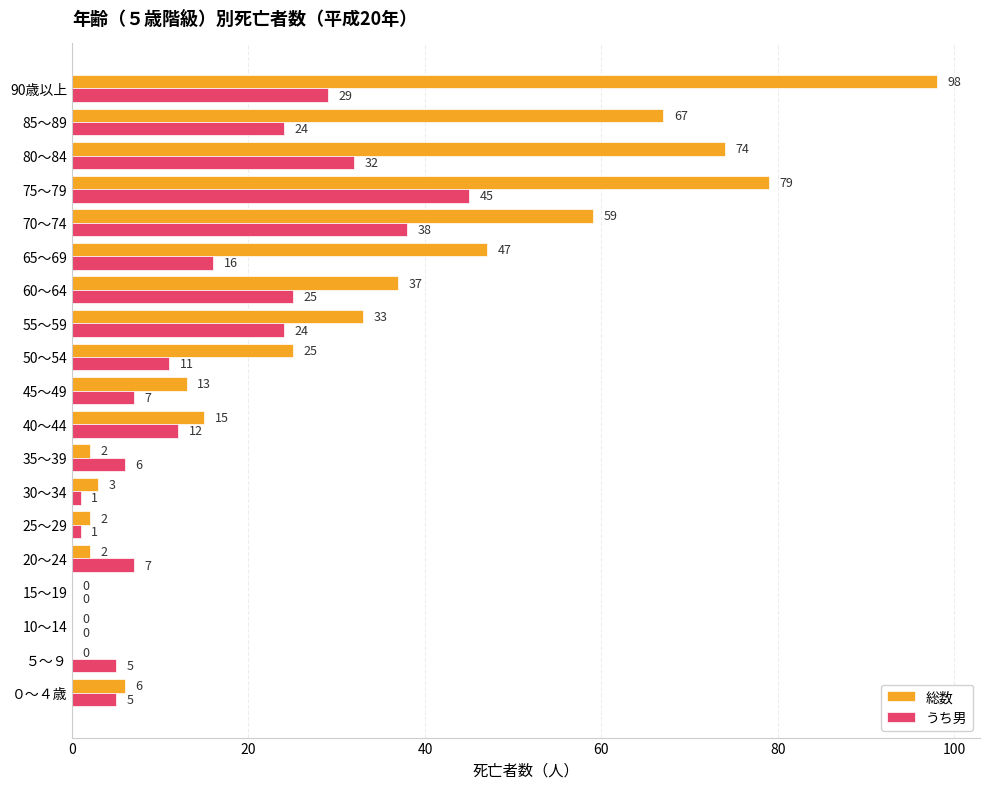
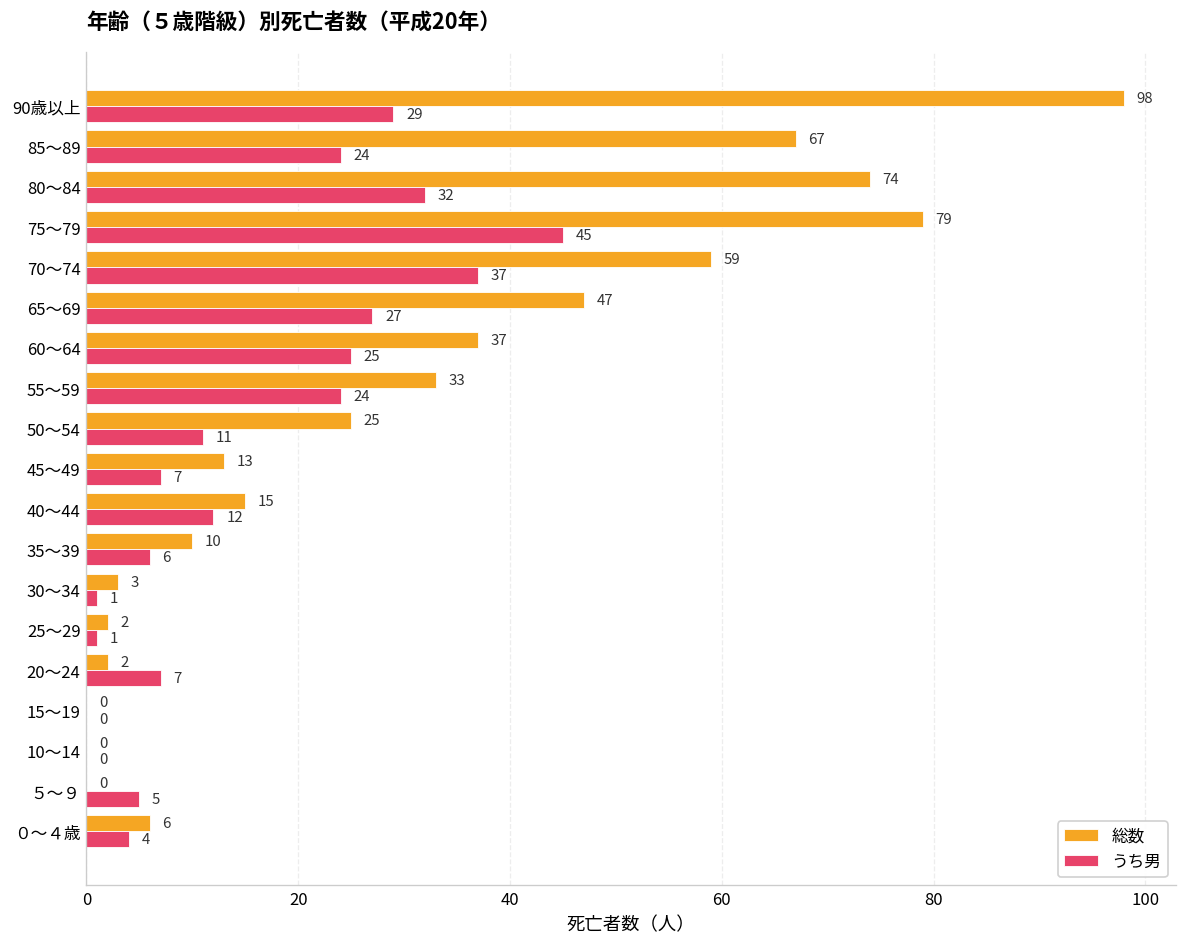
  {
    "総数": {
      "90歳以上": 98,
      "85～89": 67,
      "80～84": 74,
      "75～79": 79,
      "70～74": 59,
      "65～69": 47,
      "60～64": 37,
      "55～59": 33,
      "50～54": 25,
      "45～49": 13,
      "40～44": 15,
-     "35～39": 2,
+     "35～39": 10,
      "30～34": 3,
      "25～29": 2,
      "20～24": 2,
      "15～19": 0,
      "10～14": 0,
      "５～９": 0,
      "０～４歳": 6
    },
    "うち男": {
      "90歳以上": 29,
      "85～89": 24,
      "80～84": 32,
      "75～79": 45,
-     "70～74": 38,
-     "65～69": 16,
+     "70～74": 37,
+     "65～69": 27,
      "60～64": 25,
      "55～59": 24,
      "50～54": 11,
      "45～49": 7,
      "40～44": 12,
      "35～39": 6,
      "30～34": 1,
      "25～29": 1,
      "20～24": 7,
      "15～19": 0,
      "10～14": 0,
      "５～９": 5,
-     "０～４歳": 5
+     "０～４歳": 4
    }
  }
